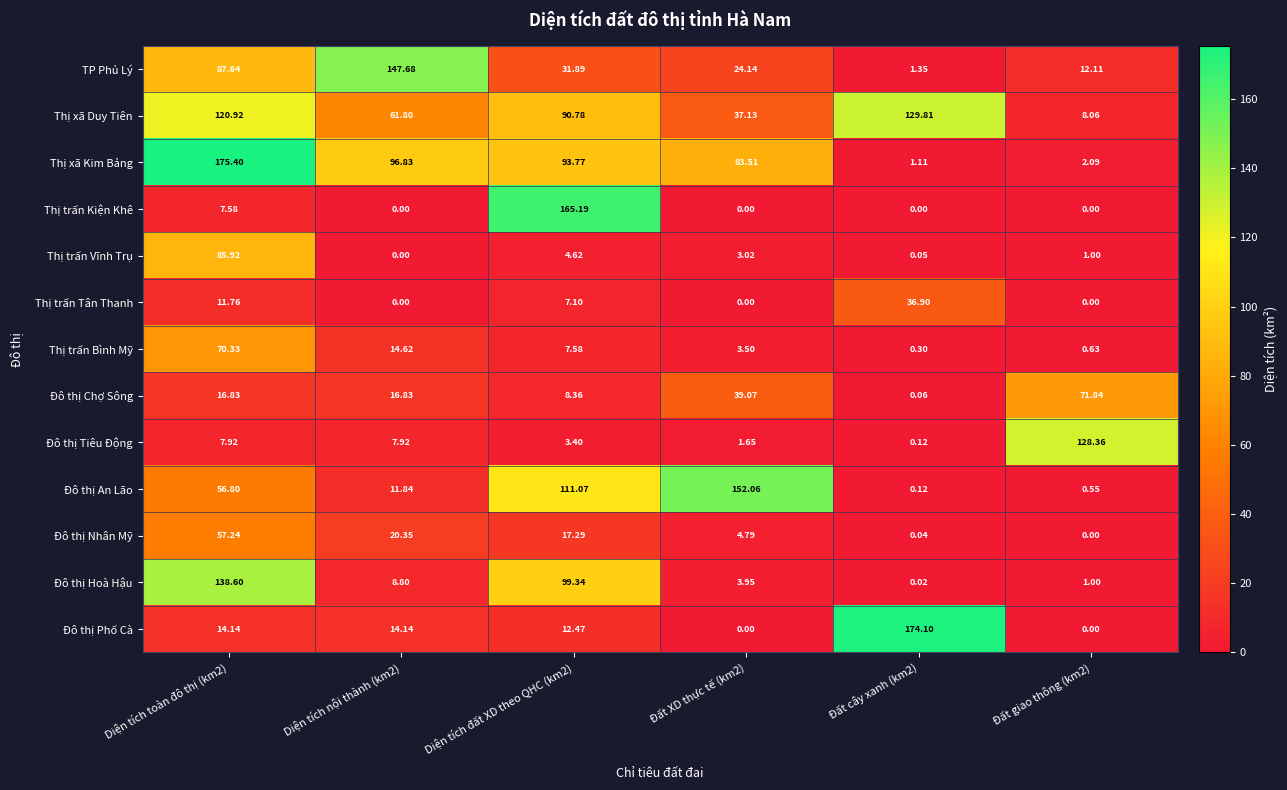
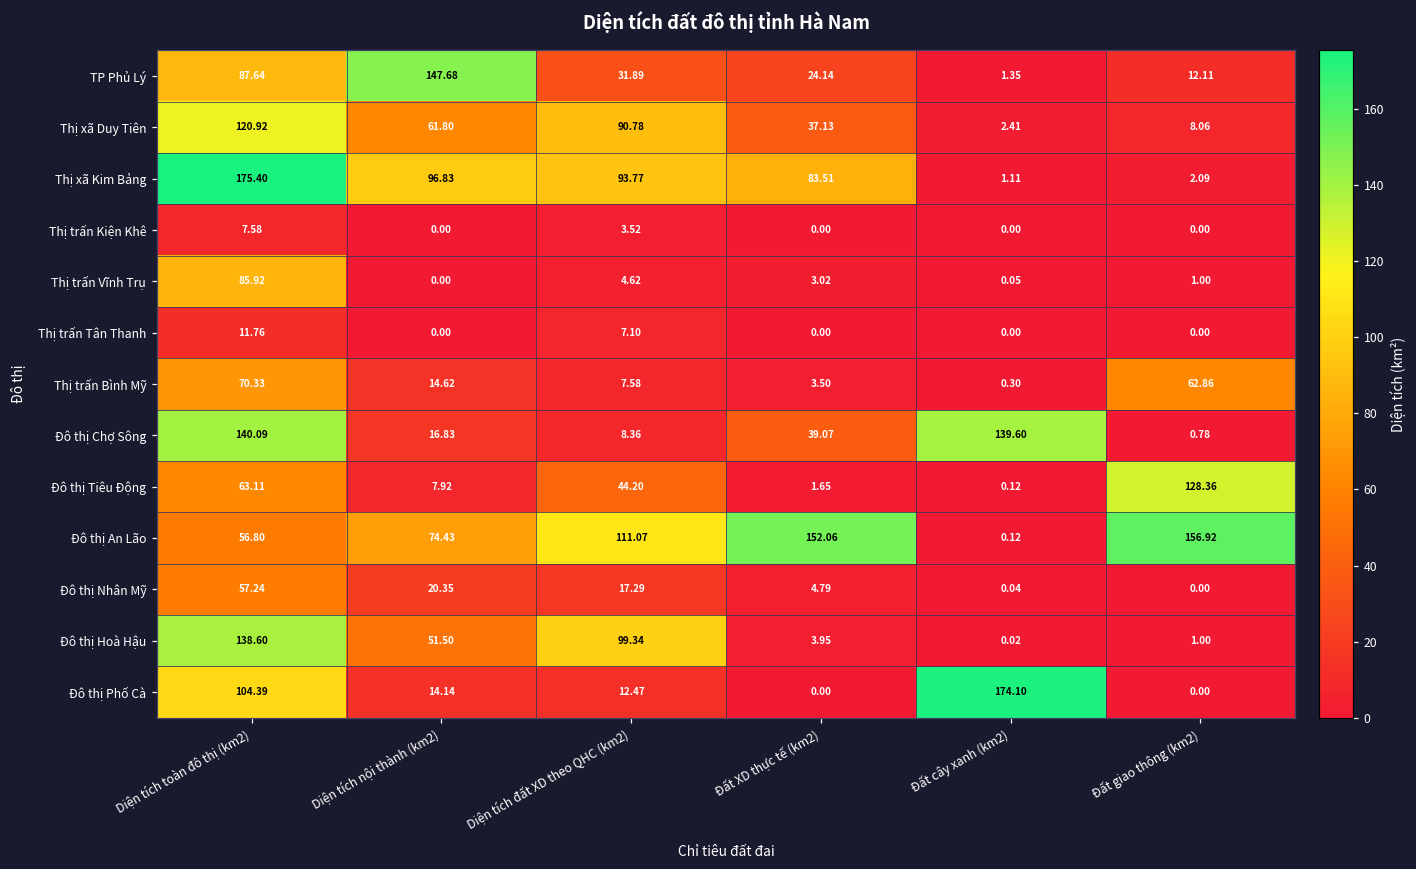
  {
    "TP Phủ Lý": {
      "Diện tích toàn đô thị (km2)": 87.64,
      "Diện tích nội thành (km2)": 147.68,
      "Diện tích đất XD theo QHC (km2)": 31.89,
      "Đất XD thực tế (km2)": 24.14,
      "Đất cây xanh (km2)": 1.35,
      "Đất giao thông (km2)": 12.11
    },
    "Thị xã Duy Tiên": {
      "Diện tích toàn đô thị (km2)": 120.92,
      "Diện tích nội thành (km2)": 61.80,
      "Diện tích đất XD theo QHC (km2)": 90.78,
      "Đất XD thực tế (km2)": 37.13,
-     "Đất cây xanh (km2)": 129.81,
+     "Đất cây xanh (km2)": 2.41,
      "Đất giao thông (km2)": 8.06
    },
    "Thị xã Kim Bảng": {
      "Diện tích toàn đô thị (km2)": 175.40,
      "Diện tích nội thành (km2)": 96.83,
      "Diện tích đất XD theo QHC (km2)": 93.77,
      "Đất XD thực tế (km2)": 83.51,
      "Đất cây xanh (km2)": 1.11,
      "Đất giao thông (km2)": 2.09
    },
    "Thị trấn Kiện Khê": {
      "Diện tích toàn đô thị (km2)": 7.58,
      "Diện tích nội thành (km2)": 0.00,
-     "Diện tích đất XD theo QHC (km2)": 165.19,
+     "Diện tích đất XD theo QHC (km2)": 3.52,
      "Đất XD thực tế (km2)": 0.00,
      "Đất cây xanh (km2)": 0.00,
      "Đất giao thông (km2)": 0.00
    },
    "Thị trấn Vĩnh Trụ": {
      "Diện tích toàn đô thị (km2)": 85.92,
      "Diện tích nội thành (km2)": 0.00,
      "Diện tích đất XD theo QHC (km2)": 4.62,
      "Đất XD thực tế (km2)": 3.02,
      "Đất cây xanh (km2)": 0.05,
      "Đất giao thông (km2)": 1.00
    },
    "Thị trấn Tân Thanh": {
      "Diện tích toàn đô thị (km2)": 11.76,
      "Diện tích nội thành (km2)": 0.00,
      "Diện tích đất XD theo QHC (km2)": 7.10,
      "Đất XD thực tế (km2)": 0.00,
-     "Đất cây xanh (km2)": 36.90,
+     "Đất cây xanh (km2)": 0.00,
      "Đất giao thông (km2)": 0.00
    },
    "Thị trấn Bình Mỹ": {
      "Diện tích toàn đô thị (km2)": 70.33,
      "Diện tích nội thành (km2)": 14.62,
      "Diện tích đất XD theo QHC (km2)": 7.58,
      "Đất XD thực tế (km2)": 3.50,
      "Đất cây xanh (km2)": 0.30,
-     "Đất giao thông (km2)": 0.63
+     "Đất giao thông (km2)": 62.86
    },
    "Đô thị Chợ Sông": {
-     "Diện tích toàn đô thị (km2)": 16.83,
+     "Diện tích toàn đô thị (km2)": 140.09,
      "Diện tích nội thành (km2)": 16.83,
      "Diện tích đất XD theo QHC (km2)": 8.36,
      "Đất XD thực tế (km2)": 39.07,
-     "Đất cây xanh (km2)": 0.06,
-     "Đất giao thông (km2)": 71.84
+     "Đất cây xanh (km2)": 139.60,
+     "Đất giao thông (km2)": 0.78
    },
    "Đô thị Tiêu Động": {
-     "Diện tích toàn đô thị (km2)": 7.92,
+     "Diện tích toàn đô thị (km2)": 63.11,
      "Diện tích nội thành (km2)": 7.92,
-     "Diện tích đất XD theo QHC (km2)": 3.40,
+     "Diện tích đất XD theo QHC (km2)": 44.20,
      "Đất XD thực tế (km2)": 1.65,
      "Đất cây xanh (km2)": 0.12,
      "Đất giao thông (km2)": 128.36
    },
    "Đô thị An Lão": {
      "Diện tích toàn đô thị (km2)": 56.80,
-     "Diện tích nội thành (km2)": 11.84,
+     "Diện tích nội thành (km2)": 74.43,
      "Diện tích đất XD theo QHC (km2)": 111.07,
      "Đất XD thực tế (km2)": 152.06,
      "Đất cây xanh (km2)": 0.12,
-     "Đất giao thông (km2)": 0.55
+     "Đất giao thông (km2)": 156.92
    },
    "Đô thị Nhân Mỹ": {
      "Diện tích toàn đô thị (km2)": 57.24,
      "Diện tích nội thành (km2)": 20.35,
      "Diện tích đất XD theo QHC (km2)": 17.29,
      "Đất XD thực tế (km2)": 4.79,
      "Đất cây xanh (km2)": 0.04,
      "Đất giao thông (km2)": 0.00
    },
    "Đô thị Hoà Hậu": {
      "Diện tích toàn đô thị (km2)": 138.60,
-     "Diện tích nội thành (km2)": 8.80,
+     "Diện tích nội thành (km2)": 51.50,
      "Diện tích đất XD theo QHC (km2)": 99.34,
      "Đất XD thực tế (km2)": 3.95,
      "Đất cây xanh (km2)": 0.02,
      "Đất giao thông (km2)": 1.00
    },
    "Đô thị Phố Cà": {
-     "Diện tích toàn đô thị (km2)": 14.14,
+     "Diện tích toàn đô thị (km2)": 104.39,
      "Diện tích nội thành (km2)": 14.14,
      "Diện tích đất XD theo QHC (km2)": 12.47,
      "Đất XD thực tế (km2)": 0.00,
      "Đất cây xanh (km2)": 174.10,
      "Đất giao thông (km2)": 0.00
    }
  }
